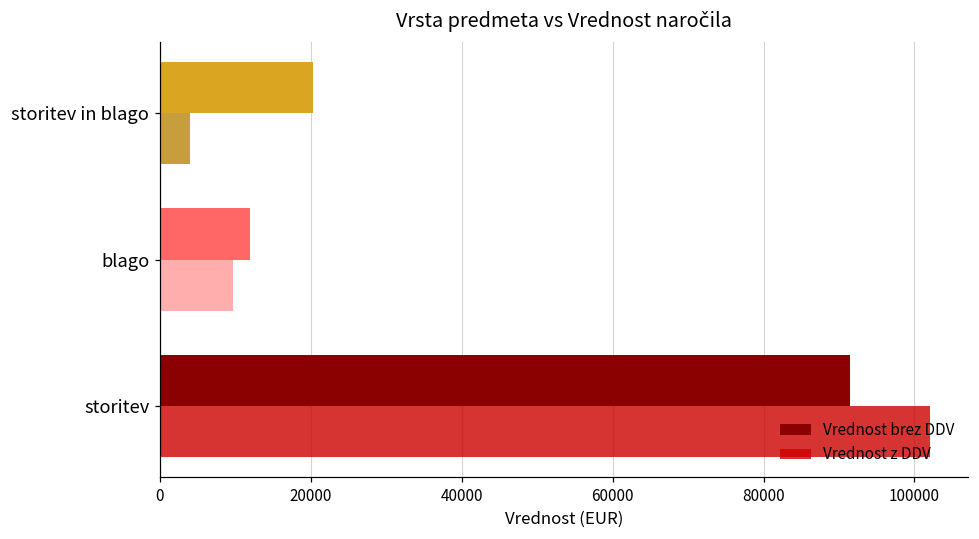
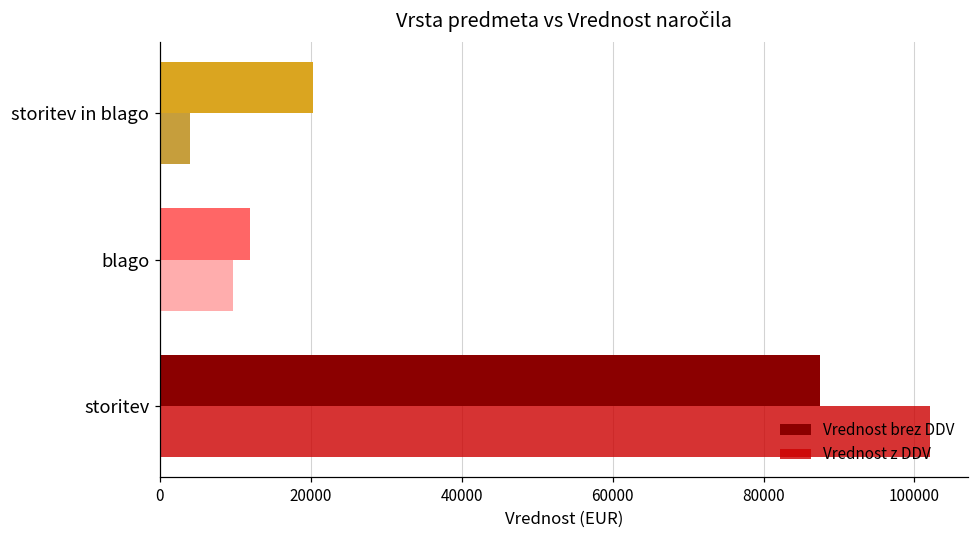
  {
    "Vrednost brez DDV": {
      "storitev in blago": 20000,
      "blago": 12000,
-     "storitev": 91000
+     "storitev": 87000
    },
    "Vrednost z DDV": {
      "storitev in blago": 4000,
      "blago": 10000,
      "storitev": 102000
    }
  }
